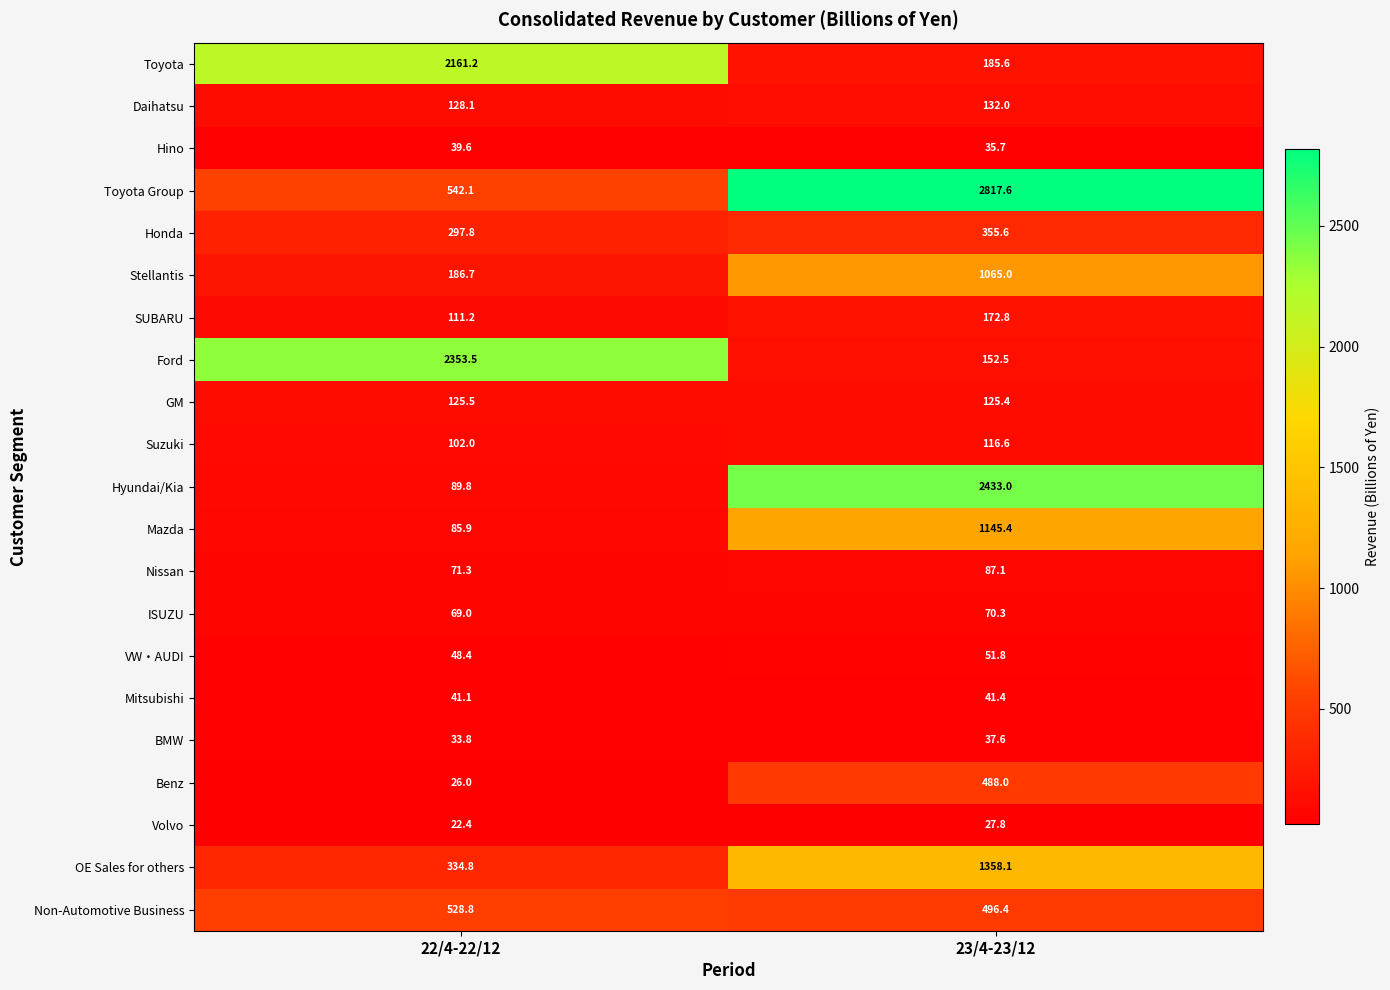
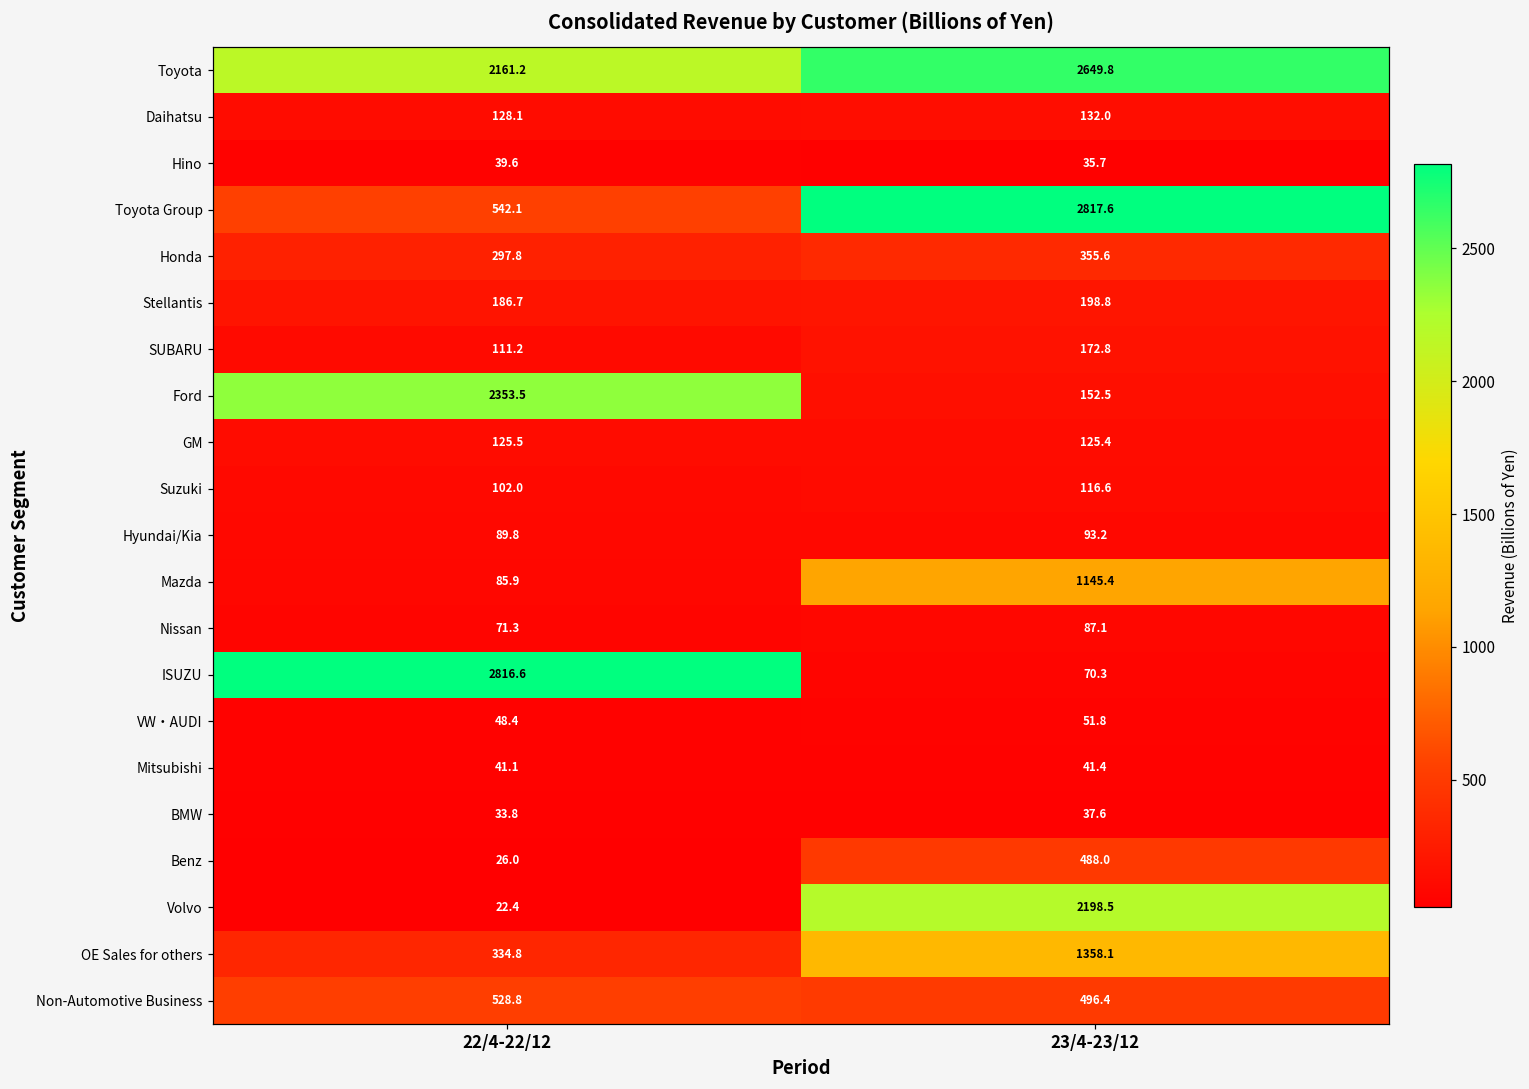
  {
    "Toyota": {
      "22/4-22/12": 2161.2,
-     "23/4-23/12": 185.6
+     "23/4-23/12": 2649.8
    },
    "Daihatsu": {
      "22/4-22/12": 128.1,
      "23/4-23/12": 132.0
    },
    "Hino": {
      "22/4-22/12": 39.6,
      "23/4-23/12": 35.7
    },
    "Toyota Group": {
      "22/4-22/12": 542.1,
      "23/4-23/12": 2817.6
    },
    "Honda": {
      "22/4-22/12": 297.8,
      "23/4-23/12": 355.6
    },
    "Stellantis": {
      "22/4-22/12": 186.7,
-     "23/4-23/12": 1065.0
+     "23/4-23/12": 198.8
    },
    "SUBARU": {
      "22/4-22/12": 111.2,
      "23/4-23/12": 172.8
    },
    "Ford": {
      "22/4-22/12": 2353.5,
      "23/4-23/12": 152.5
    },
    "GM": {
      "22/4-22/12": 125.5,
      "23/4-23/12": 125.4
    },
    "Suzuki": {
      "22/4-22/12": 102.0,
      "23/4-23/12": 116.6
    },
    "Hyundai/Kia": {
      "22/4-22/12": 89.8,
-     "23/4-23/12": 2433.0
+     "23/4-23/12": 93.2
    },
    "Mazda": {
      "22/4-22/12": 85.9,
      "23/4-23/12": 1145.4
    },
    "Nissan": {
      "22/4-22/12": 71.3,
      "23/4-23/12": 87.1
    },
    "ISUZU": {
-     "22/4-22/12": 69.0,
+     "22/4-22/12": 2816.6,
      "23/4-23/12": 70.3
    },
    "VW・AUDI": {
      "22/4-22/12": 48.4,
      "23/4-23/12": 51.8
    },
    "Mitsubishi": {
      "22/4-22/12": 41.1,
      "23/4-23/12": 41.4
    },
    "BMW": {
      "22/4-22/12": 33.8,
      "23/4-23/12": 37.6
    },
    "Benz": {
      "22/4-22/12": 26.0,
      "23/4-23/12": 488.0
    },
    "Volvo": {
      "22/4-22/12": 22.4,
-     "23/4-23/12": 27.8
+     "23/4-23/12": 2198.5
    },
    "OE Sales for others": {
      "22/4-22/12": 334.8,
      "23/4-23/12": 1358.1
    },
    "Non-Automotive Business": {
      "22/4-22/12": 528.8,
      "23/4-23/12": 496.4
    }
  }
